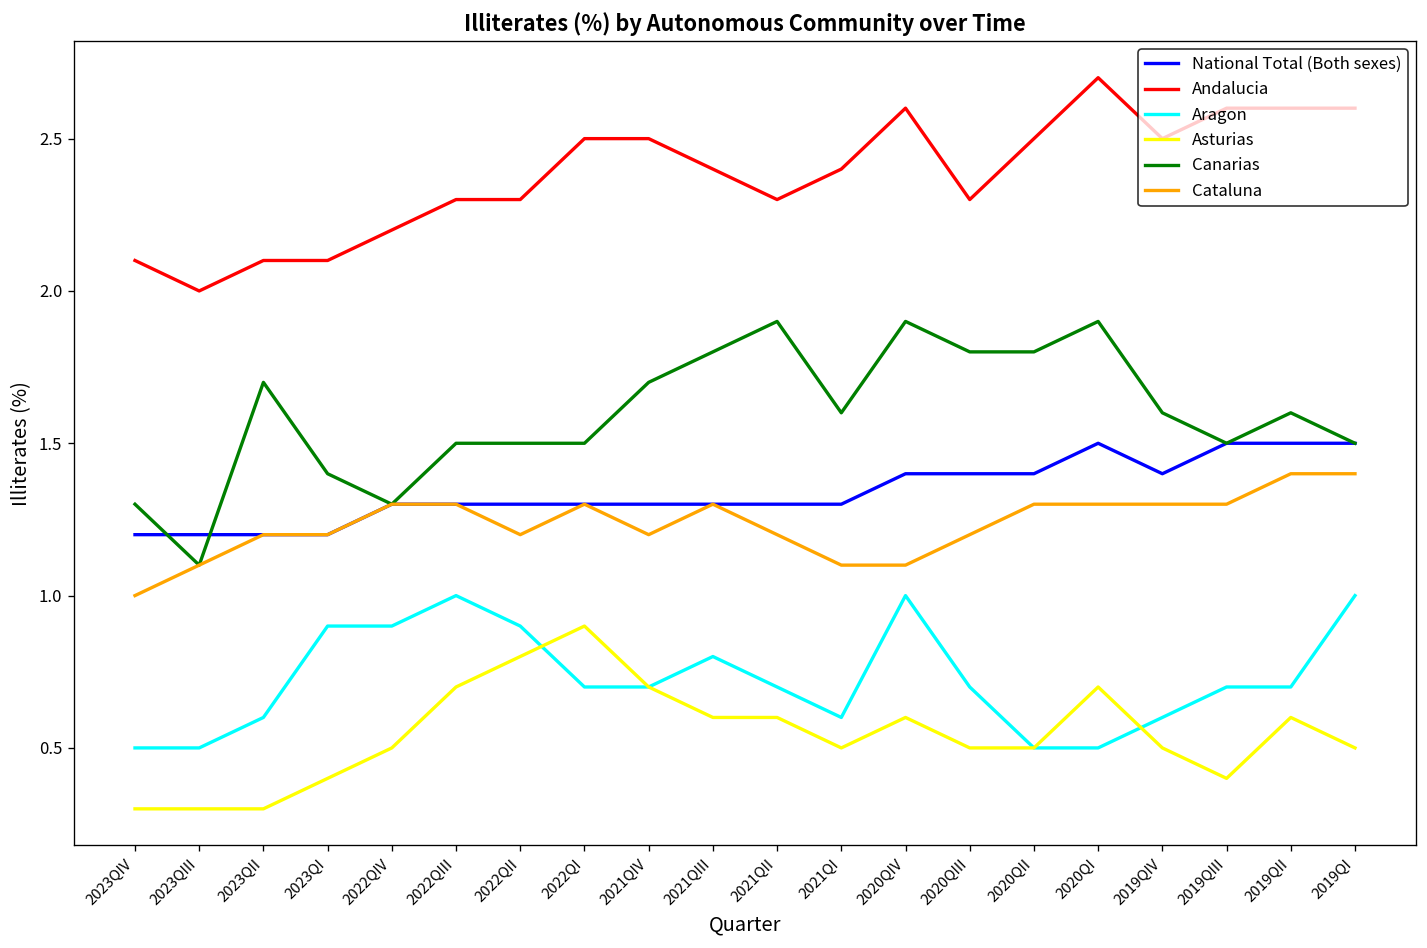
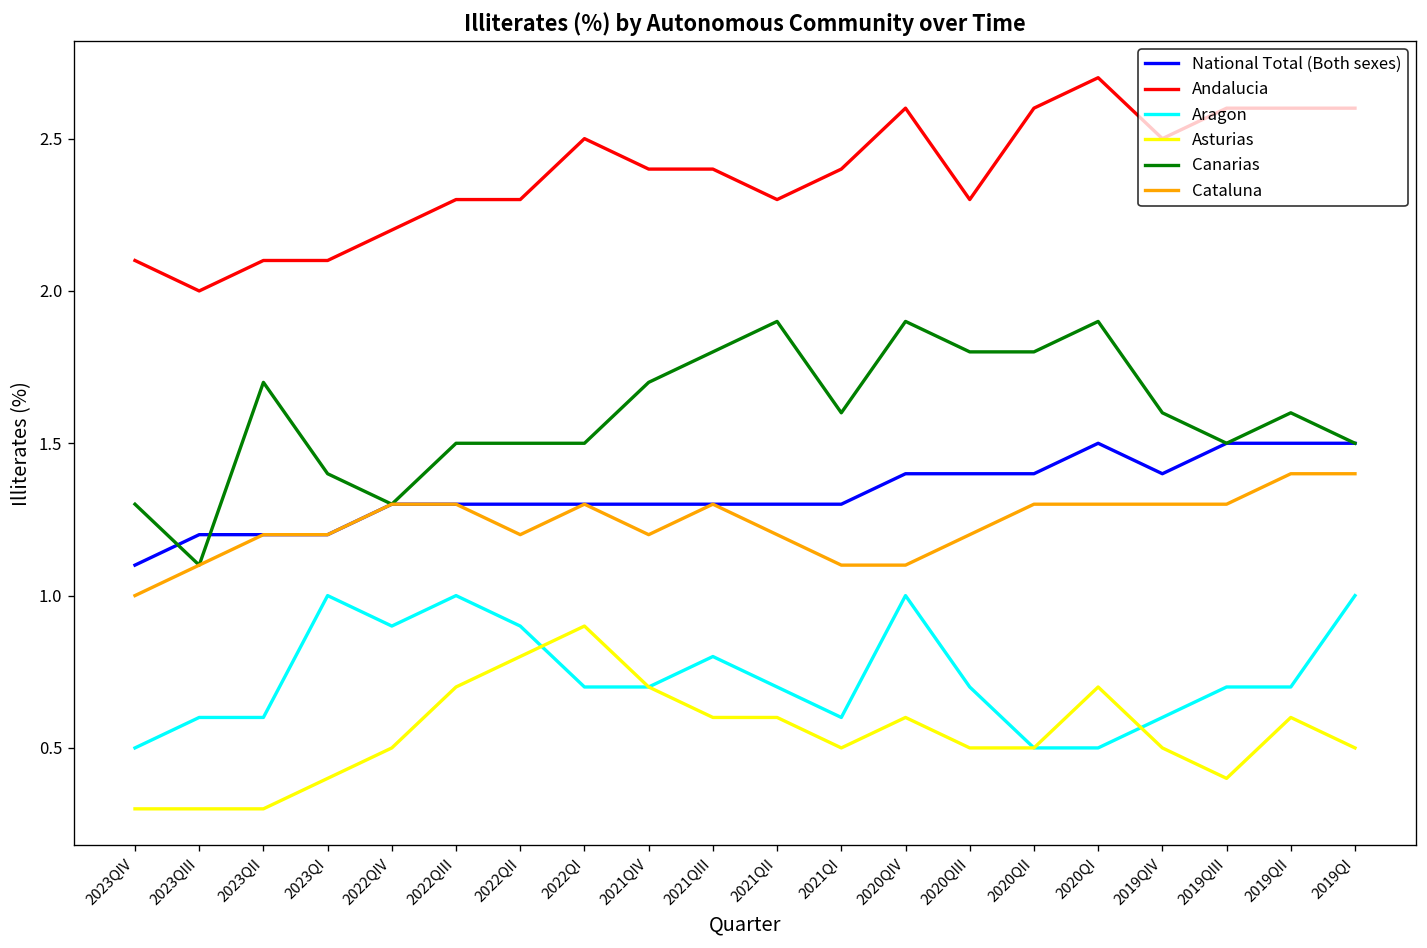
  {
    "National Total (Both sexes)": {
-     "2023QIV": 1.2,
+     "2023QIV": 1.1,
      "2023QIII": 1.2,
      "2022QII": 1.3,
      "2021QIV": 1.3,
      "2021QII": 1.3,
      "2021QI": 1.3,
      "2020QIV": 1.4,
      "2020QIII": 1.4,
      "2020QII": 1.4,
      "2020QI": 1.5,
      "2019QIV": 1.4,
      "2019QII": 1.5
    },
    "Andalucia": {
      "2023QIV": 2.1,
      "2023QIII": 2.0,
      "2023QII": 2.1,
      "2023QI": 2.1,
      "2022QIV": 2.2,
      "2022QIII": 2.3,
      "2022QII": 2.3,
      "2022QI": 2.5,
-     "2021QIV": 2.5,
+     "2021QIV": 2.4,
      "2021QIII": 2.4,
      "2021QII": 2.3,
      "2021QI": 2.4,
      "2020QIV": 2.6,
      "2020QIII": 2.3,
-     "2020QII": 2.5,
+     "2020QII": 2.6,
      "2020QI": 2.7
    },
    "Aragon": {
      "2023QIV": 0.5,
-     "2023QIII": 0.5,
+     "2023QIII": 0.6,
      "2023QII": 0.6,
-     "2023QI": 0.9,
+     "2023QI": 1.0,
      "2022QIV": 0.9,
      "2022QIII": 1.0,
      "2022QII": 0.9,
      "2022QI": 0.7,
      "2021QIII": 0.8,
      "2021QII": 0.7,
      "2021QI": 0.6,
      "2020QIV": 1.0,
      "2020QIII": 0.7,
      "2020QI": 0.5,
      "2019QIV": 0.6,
      "2019QIII": 0.7,
      "2019QII": 0.7,
      "2019QI": 1.0
    },
    "Asturias": {
      "2023QIV": 0.3,
      "2023QIII": 0.3,
      "2023QII": 0.3,
      "2023QI": 0.4,
      "2022QIV": 0.5,
      "2022QIII": 0.7,
      "2022QII": 0.8,
      "2022QI": 0.9,
      "2021QIII": 0.6,
      "2021QII": 0.6,
      "2021QI": 0.5,
      "2020QIV": 0.6,
      "2020QIII": 0.5,
      "2020QI": 0.7,
      "2019QIV": 0.5,
      "2019QIII": 0.4,
      "2019QII": 0.6,
      "2019QI": 0.5
    },
    "Canarias": {
      "2023QIV": 1.3,
      "2023QII": 1.7,
      "2023QI": 1.4,
      "2022QIII": 1.5,
      "2022QII": 1.5,
      "2022QI": 1.5,
      "2021QIV": 1.7,
      "2021QIII": 1.8,
      "2021QII": 1.9,
      "2021QI": 1.6,
      "2020QIV": 1.9,
      "2020QIII": 1.8,
      "2020QII": 1.8,
      "2020QI": 1.9,
      "2019QIV": 1.6,
      "2019QII": 1.6
    },
    "Cataluna": {
      "2023QIV": 1.0,
      "2022QII": 1.2,
      "2021QIV": 1.2,
      "2021QII": 1.2,
      "2021QI": 1.1,
      "2020QIV": 1.1,
      "2020QIII": 1.2,
      "2020QII": 1.3,
      "2020QI": 1.3,
      "2019QIV": 1.3,
      "2019QIII": 1.3,
      "2019QII": 1.4,
      "2019QI": 1.4
    }
  }
